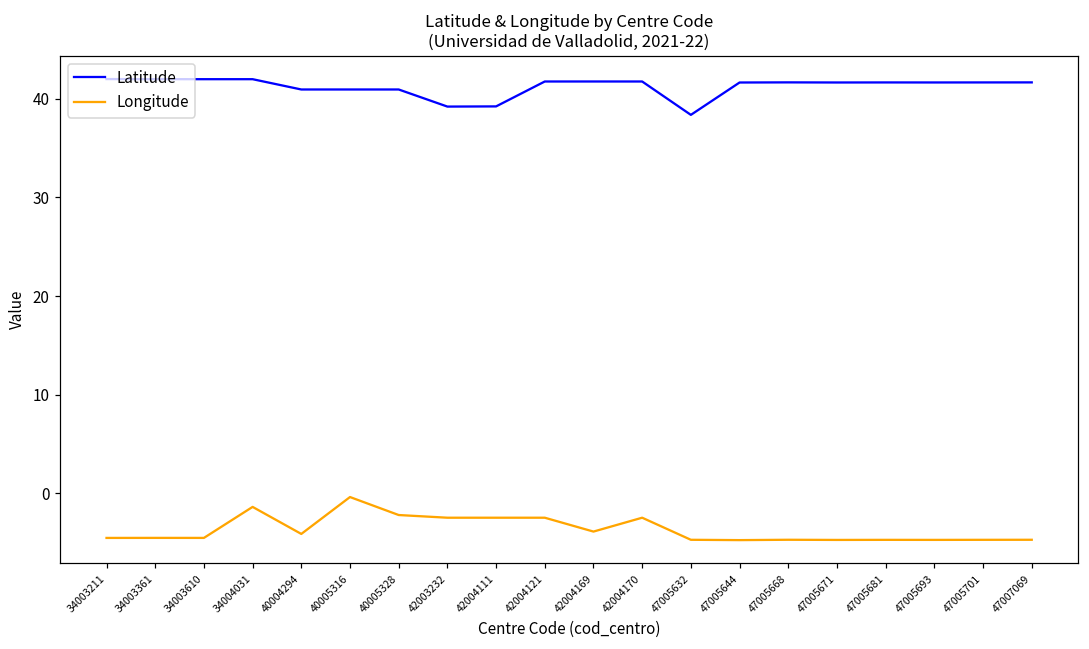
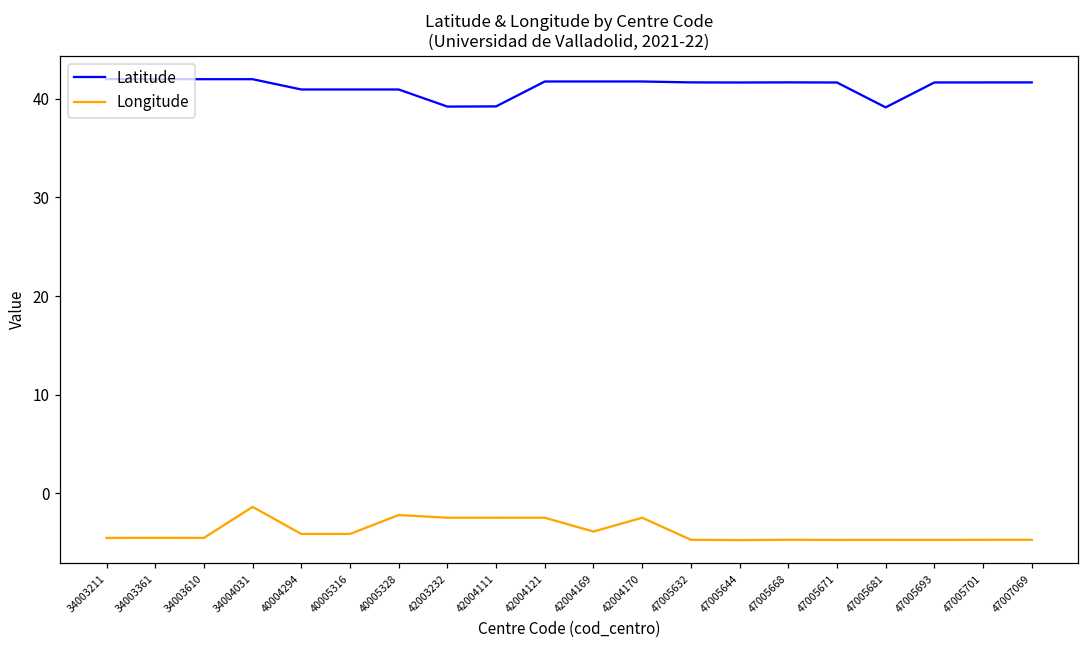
  {
    "Latitude": {
      "34003610": 42,
      "34004031": 42,
      "40004294": 41,
      "40005316": 41,
      "40005328": 41,
      "42003232": 39,
      "42004111": 39,
      "42004121": 42,
      "42004169": 42,
      "42004170": 42,
-     "47005632": 38,
+     "47005632": 42,
      "47005644": 42,
      "47005668": 42,
      "47005671": 42,
-     "47005681": 42,
+     "47005681": 39,
      "47005693": 42,
      "47005701": 42,
      "47007069": 42
    },
    "Longitude": {
      "34003211": -5,
      "34003361": -5,
      "34003610": -5,
      "34004031": -1,
      "40004294": -4,
-     "40005316": 0,
+     "40005316": -4,
      "40005328": -2,
      "42003232": -2,
      "42004111": -2,
      "42004121": -2,
      "42004169": -4,
      "42004170": -2,
      "47005632": -5,
      "47005644": -5,
      "47005668": -5,
      "47005671": -5,
      "47005681": -5,
      "47005693": -5,
      "47005701": -5,
      "47007069": -5
    }
  }
